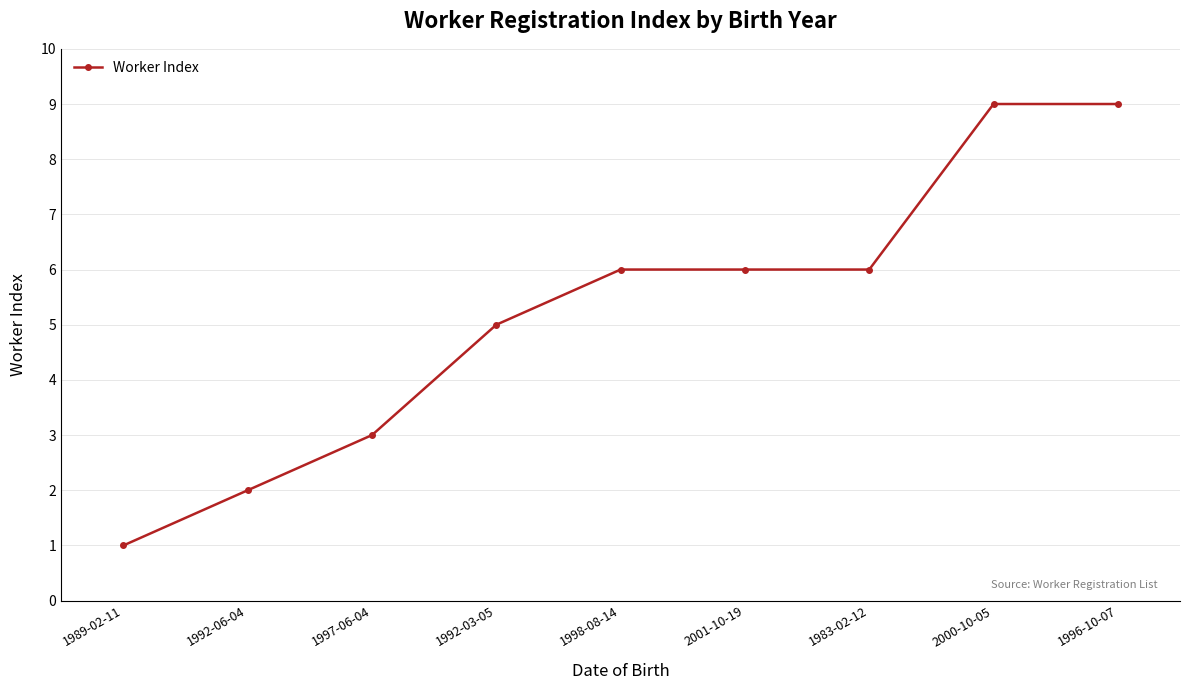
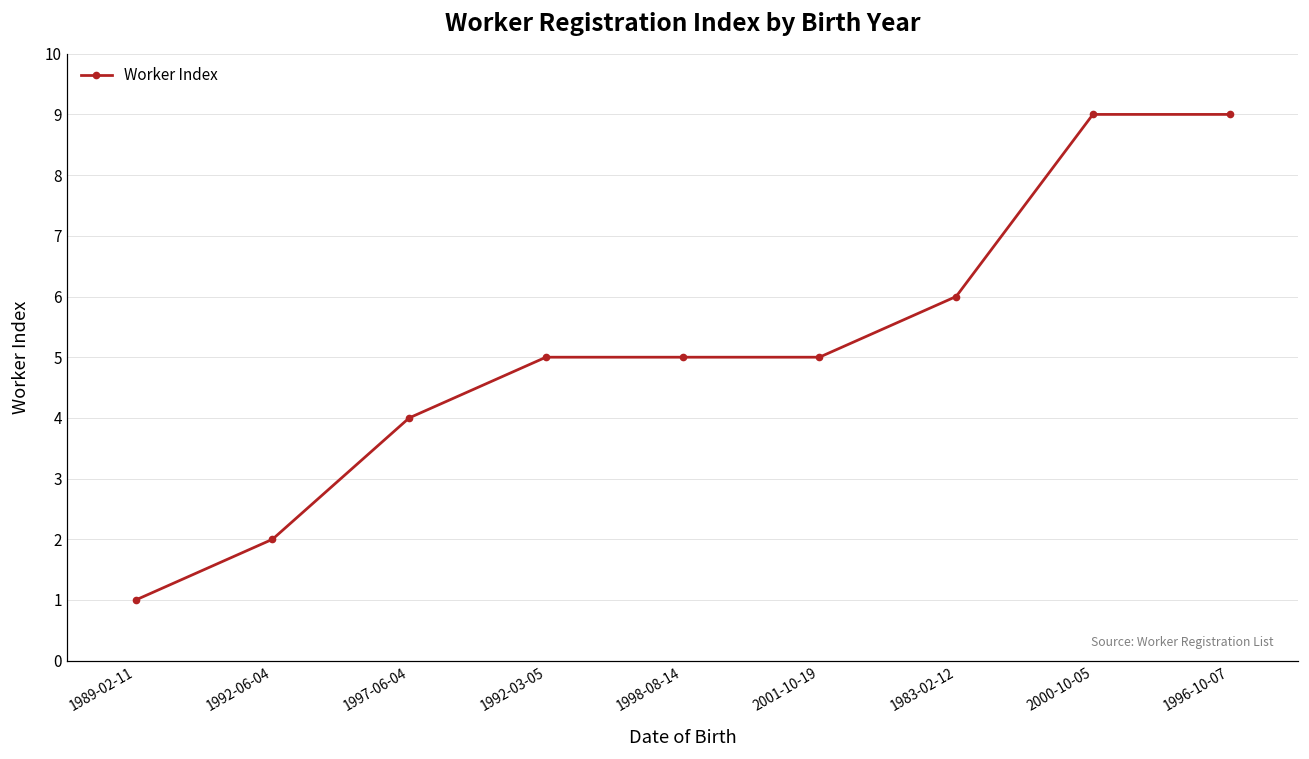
  {
    "1989-02-11": 1,
    "1992-06-04": 2,
-   "1997-06-04": 3,
+   "1997-06-04": 4,
    "1992-03-05": 5,
-   "1998-08-14": 6,
-   "2001-10-19": 6,
+   "1998-08-14": 5,
+   "2001-10-19": 5,
    "1983-02-12": 6,
    "2000-10-05": 9,
    "1996-10-07": 9
  }
